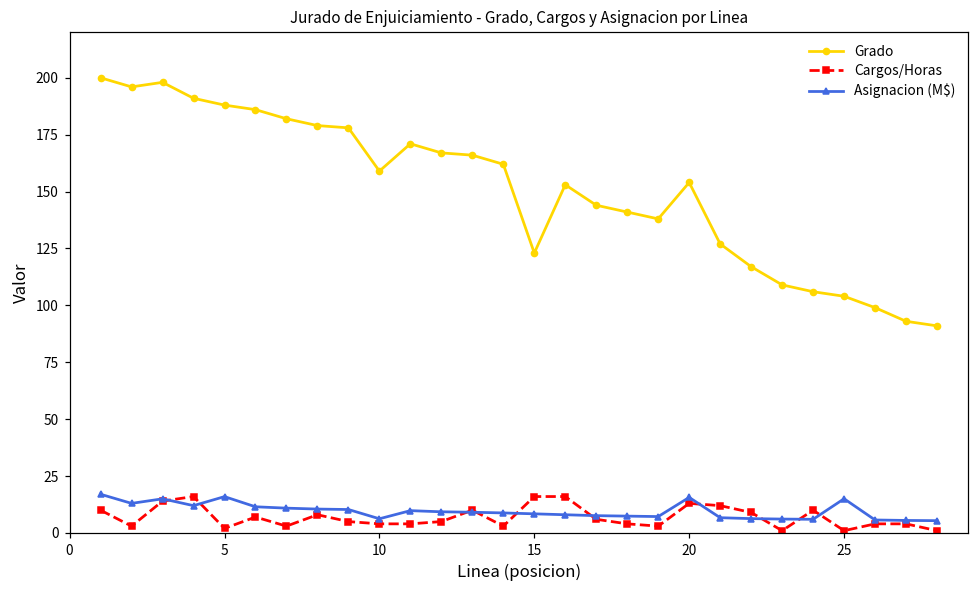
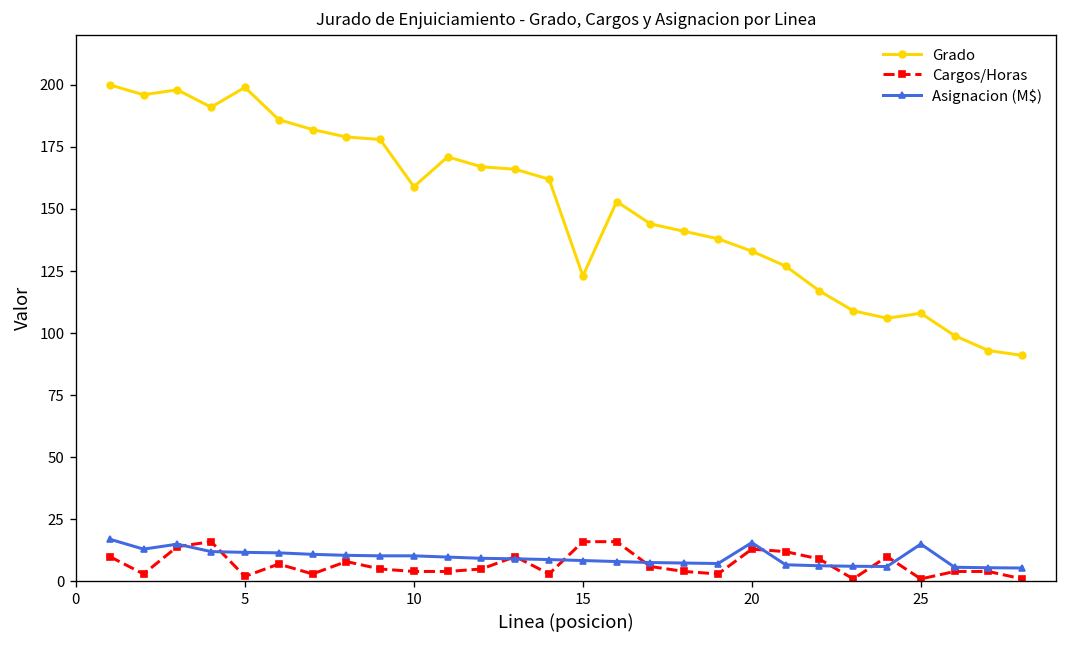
  {
    "Grado": {
-     "5": 188,
+     "5": 199,
      "10": 159,
      "15": 123,
-     "20": 154,
-     "25": 104
+     "20": 133,
+     "25": 108
    },
    "Cargos/Horas": {
      "5": 2,
      "10": 4,
      "15": 16,
      "20": 13,
      "25": 1
    },
    "Asignacion (M$)": {
-     "5": 16,
-     "10": 6,
+     "5": 12,
+     "10": 10,
      "15": 8,
      "20": 16,
      "25": 15
    }
  }
